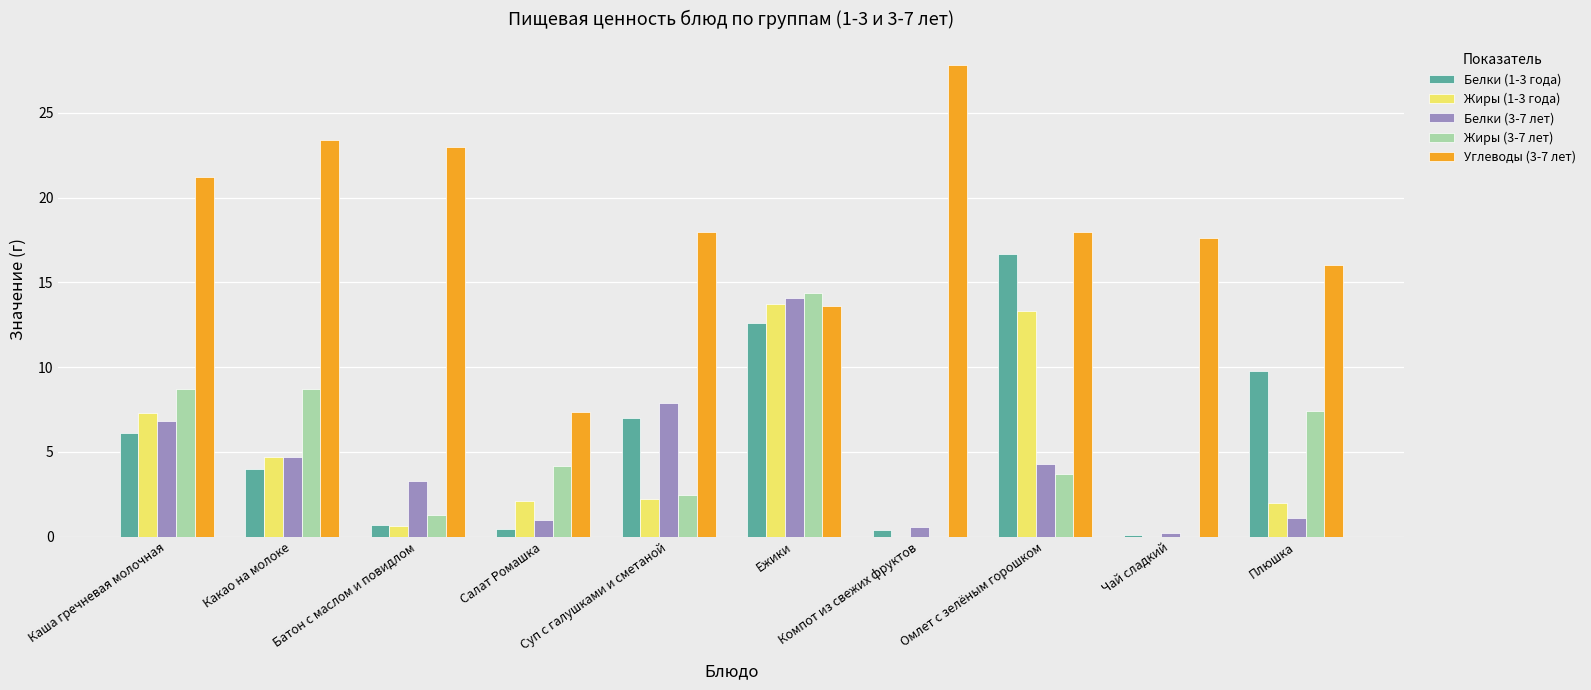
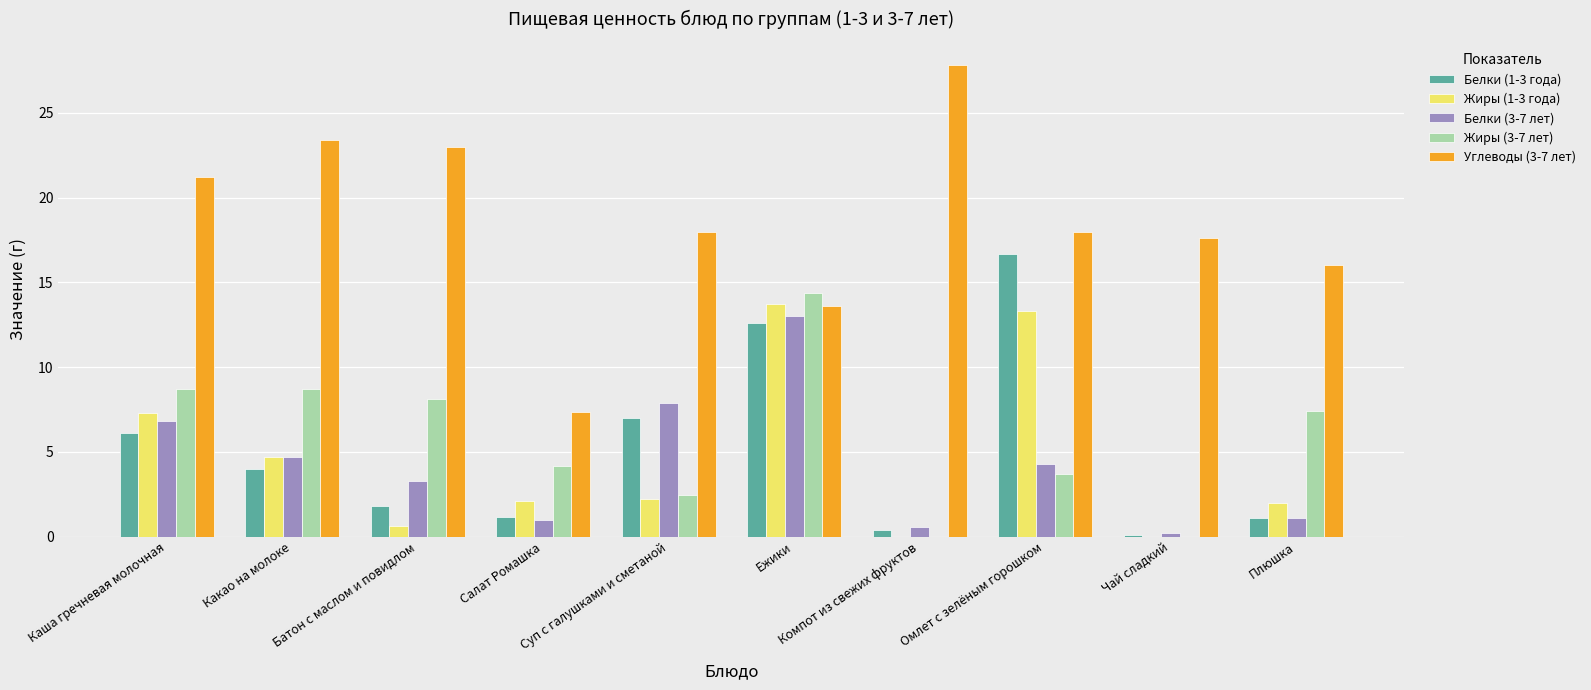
  {
    "Белки (1-3 года)": {
      "Каша гречневая молочная": 6.1,
      "Какао на молоке": 4.0,
-     "Батон с маслом и повидлом": 0.7,
-     "Салат Ромашка": 0.5,
+     "Батон с маслом и повидлом": 1.8,
+     "Салат Ромашка": 1.2,
      "Суп с галушками и сметаной": 7.0,
      "Ежики": 12.6,
      "Компот из свежих фруктов": 0.4,
      "Омлет с зелёным горошком": 16.7,
-     "Плюшка": 9.8
+     "Плюшка": 1.1
    },
    "Жиры (1-3 года)": {
      "Каша гречневая молочная": 7.3,
      "Какао на молоке": 4.7,
      "Батон с маслом и повидлом": 0.7,
      "Салат Ромашка": 2.1,
      "Суп с галушками и сметаной": 2.2,
      "Ежики": 13.7,
      "Компот из свежих фруктов": 0.0,
      "Омлет с зелёным горошком": 13.3,
      "Чай сладкий": 0.0,
      "Плюшка": 2.0
    },
    "Белки (3-7 лет)": {
      "Каша гречневая молочная": 6.8,
      "Какао на молоке": 4.7,
      "Батон с маслом и повидлом": 3.3,
      "Салат Ромашка": 1.0,
      "Суп с галушками и сметаной": 7.9,
-     "Ежики": 14.1,
+     "Ежики": 13.0,
      "Компот из свежих фруктов": 0.5,
      "Омлет с зелёным горошком": 4.3,
      "Чай сладкий": 0.2,
      "Плюшка": 1.1
    },
    "Жиры (3-7 лет)": {
      "Каша гречневая молочная": 8.7,
      "Какао на молоке": 8.7,
-     "Батон с маслом и повидлом": 1.3,
+     "Батон с маслом и повидлом": 8.1,
      "Салат Ромашка": 4.2,
      "Суп с галушками и сметаной": 2.5,
      "Ежики": 14.4,
      "Компот из свежих фруктов": 0.0,
      "Омлет с зелёным горошком": 3.7,
      "Чай сладкий": 0.0,
      "Плюшка": 7.4
    },
    "Углеводы (3-7 лет)": {
      "Каша гречневая молочная": 21.2,
      "Какао на молоке": 23.4,
      "Батон с маслом и повидлом": 23.0,
      "Салат Ромашка": 7.4,
      "Суп с галушками и сметаной": 18.0,
      "Ежики": 13.6,
      "Компот из свежих фруктов": 27.8,
      "Омлет с зелёным горошком": 18.0,
      "Чай сладкий": 17.6,
      "Плюшка": 16.0
    }
  }
